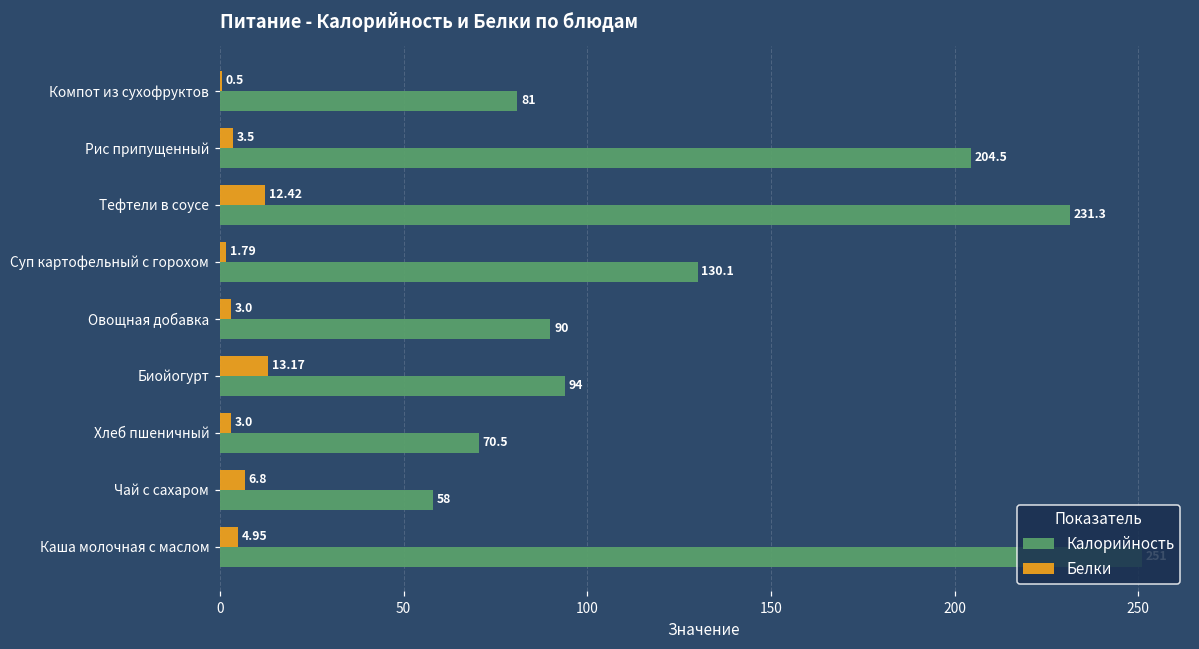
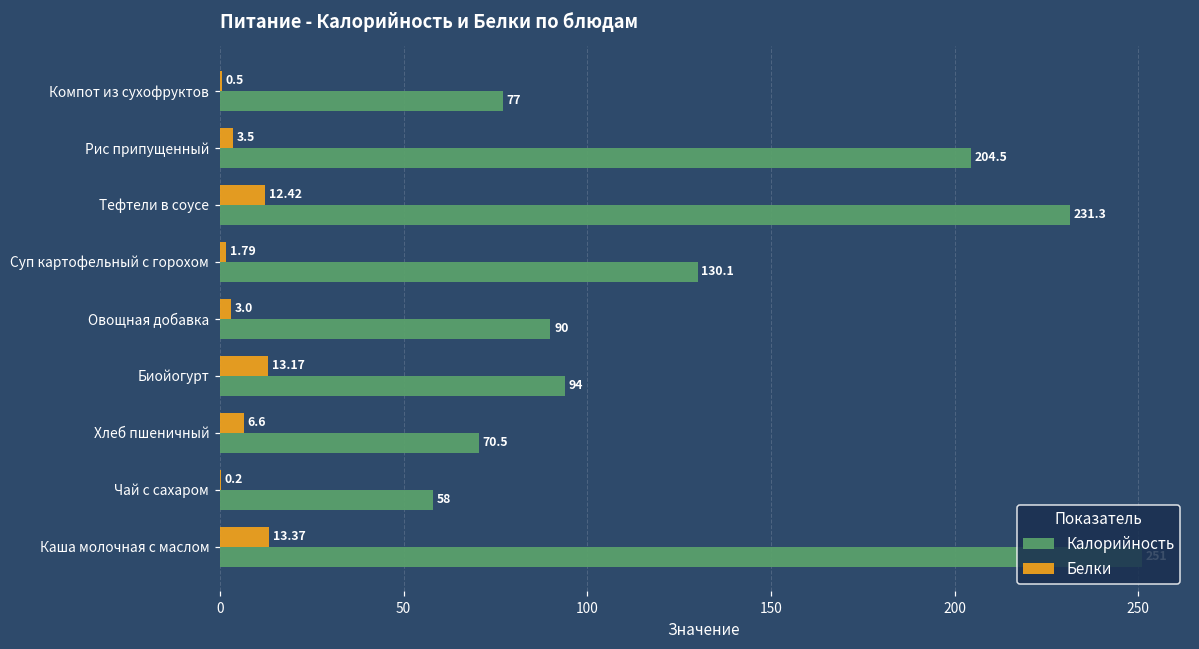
  {
    "Калорийность": {
-     "Компот из сухофруктов": 81,
+     "Компот из сухофруктов": 77,
      "Рис припущенный": 204.5,
      "Тефтели в соусе": 231.3,
      "Суп картофельный с горохом": 130.1,
      "Овощная добавка": 90,
      "Биойогурт": 94,
      "Хлеб пшеничный": 70.5,
      "Чай с сахаром": 58
    },
    "Белки": {
      "Компот из сухофруктов": 0.5,
      "Рис припущенный": 3.5,
      "Тефтели в соусе": 12.42,
      "Суп картофельный с горохом": 1.79,
      "Овощная добавка": 3.0,
      "Биойогурт": 13.17,
-     "Хлеб пшеничный": 3.0,
-     "Чай с сахаром": 6.8,
-     "Каша молочная с маслом": 4.95
+     "Хлеб пшеничный": 6.6,
+     "Чай с сахаром": 0.2,
+     "Каша молочная с маслом": 13.37
    }
  }
